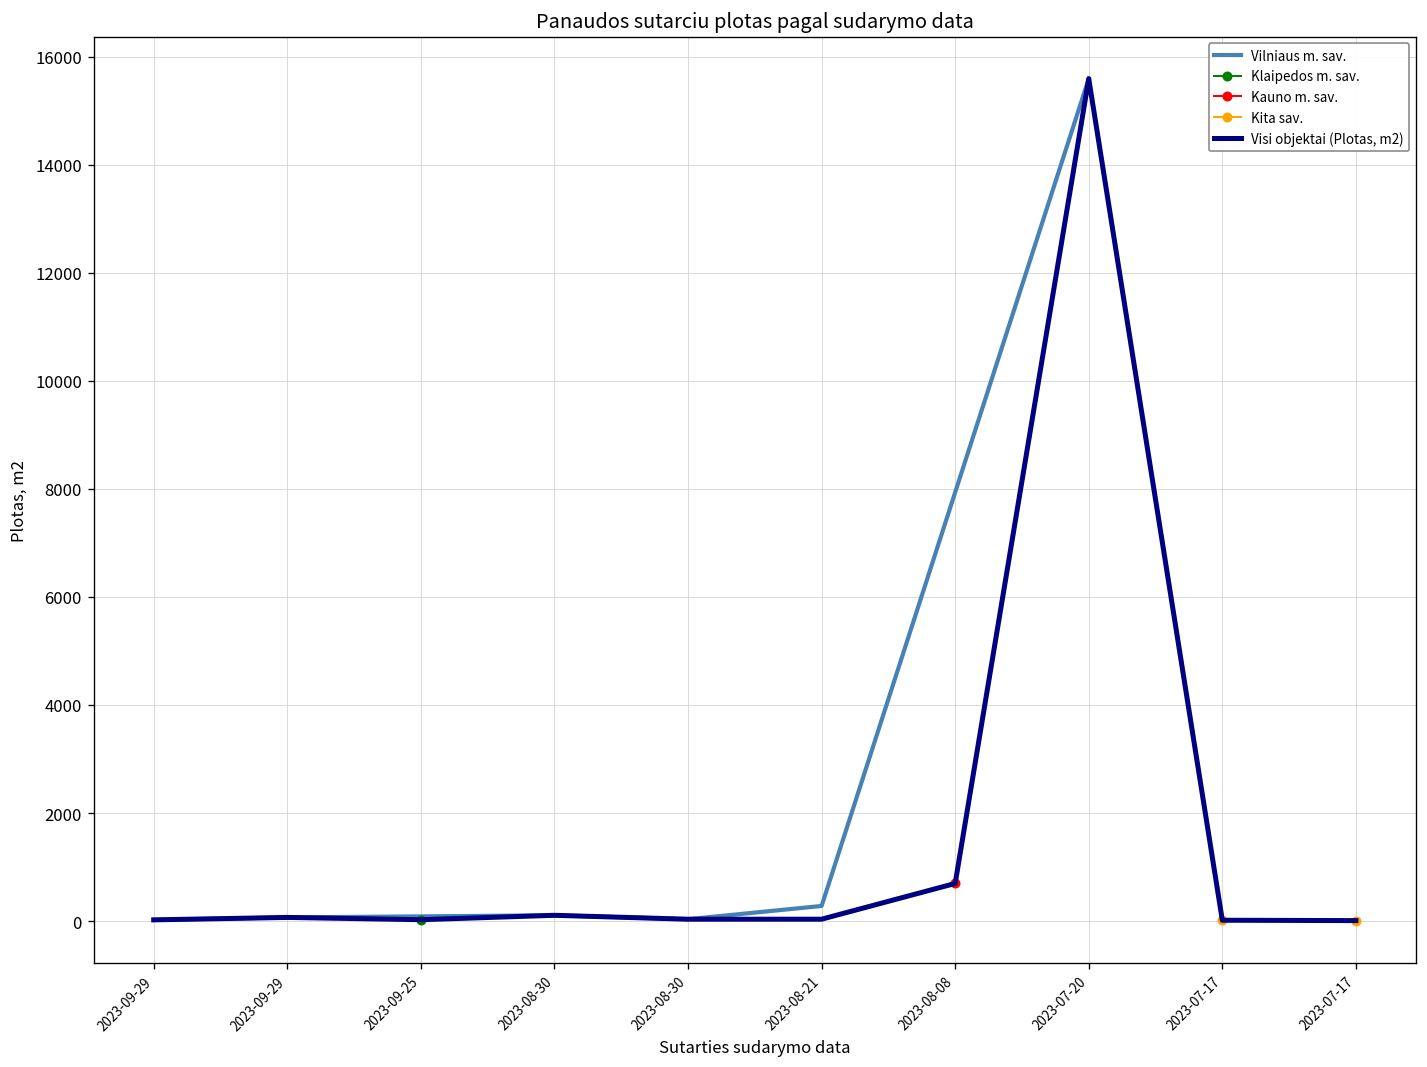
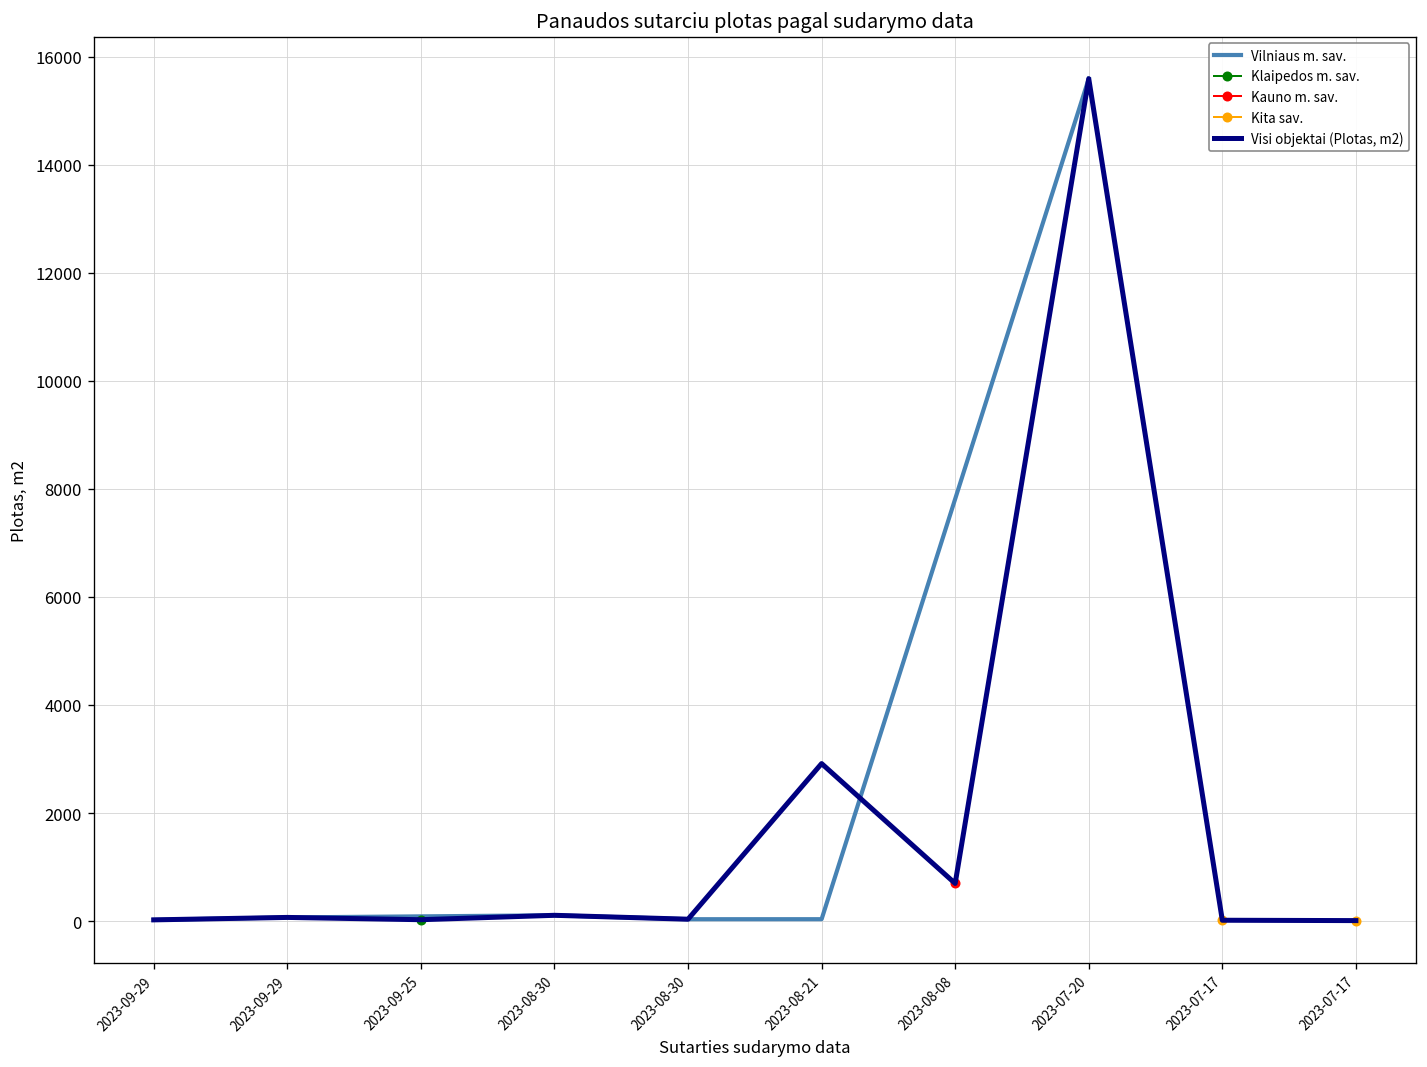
  {
    "Vilniaus m. sav.": {
-     "2023-08-21": 300
+     "2023-08-21": 0
    },
    "Visi objektai (Plotas, m2)": {
-     "2023-08-21": 0
+     "2023-08-21": 2900
    }
  }
